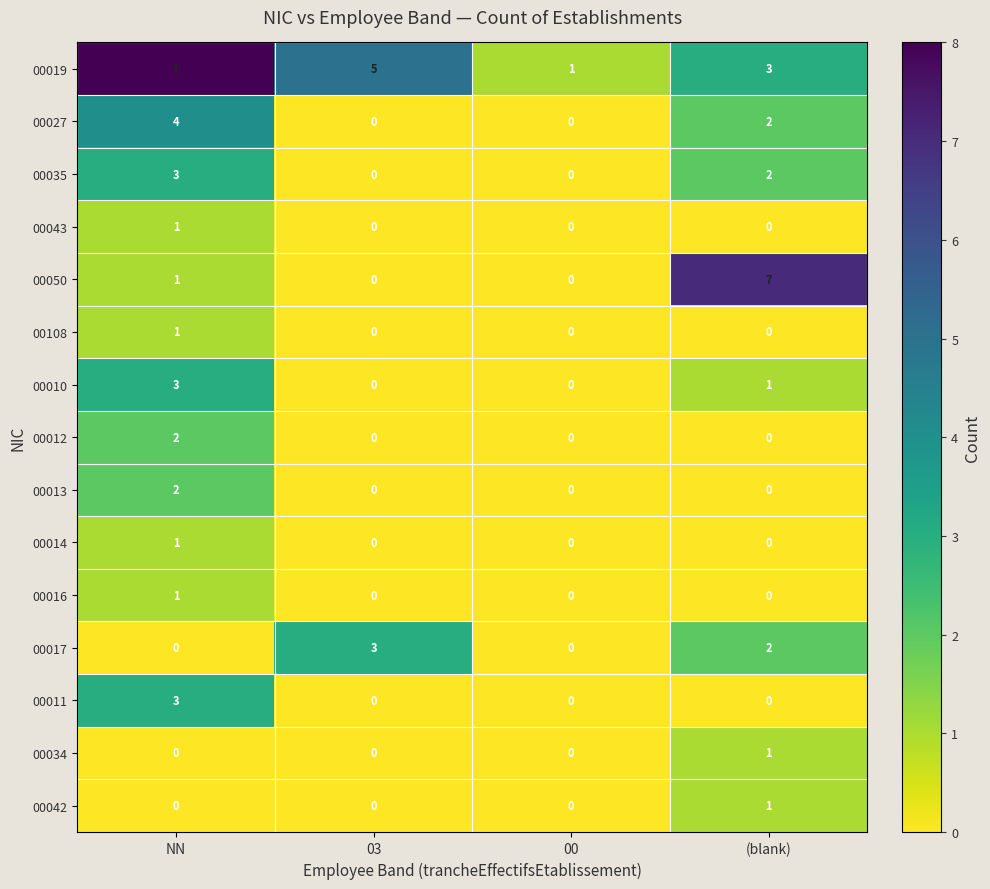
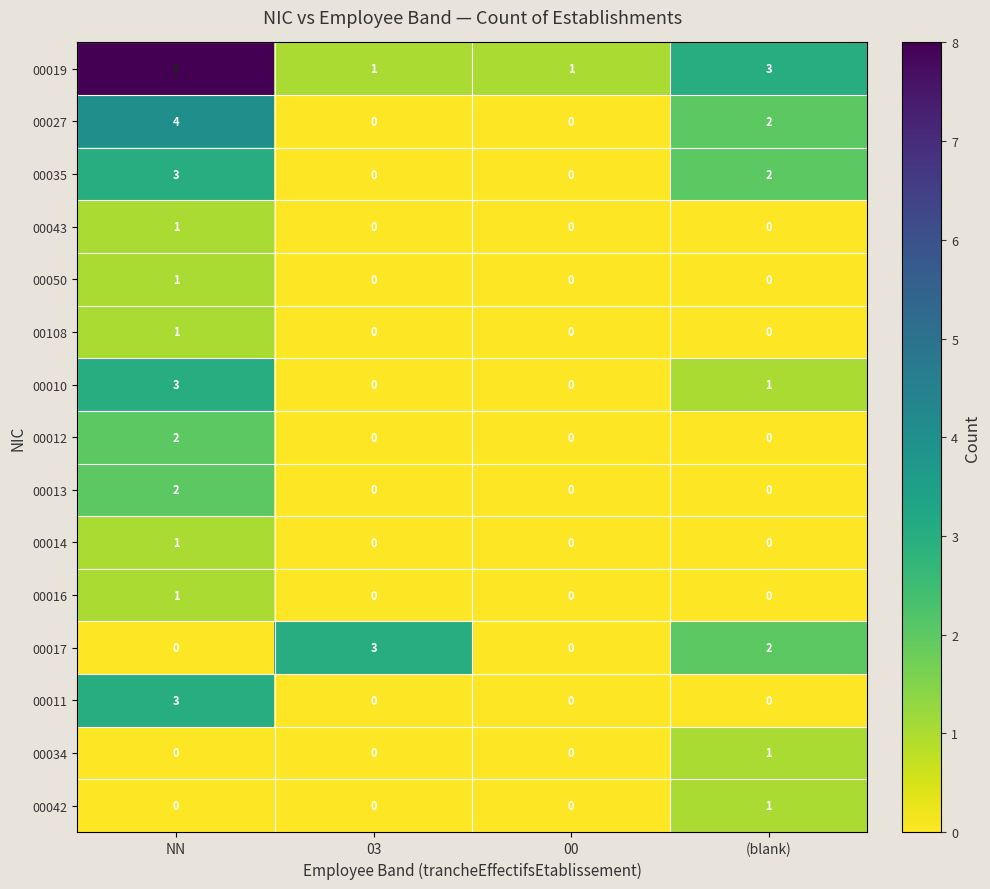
  {
    "00019": {
      "NN": 8,
-     "03": 5,
+     "03": 1,
      "00": 1,
      "(blank)": 3
    },
    "00027": {
      "NN": 4,
      "03": 0,
      "00": 0,
      "(blank)": 2
    },
    "00035": {
      "NN": 3,
      "03": 0,
      "00": 0,
      "(blank)": 2
    },
    "00043": {
      "NN": 1,
      "03": 0,
      "00": 0,
      "(blank)": 0
    },
    "00050": {
      "NN": 1,
      "03": 0,
      "00": 0,
-     "(blank)": 7
+     "(blank)": 0
    },
    "00108": {
      "NN": 1,
      "03": 0,
      "00": 0,
      "(blank)": 0
    },
    "00010": {
      "NN": 3,
      "03": 0,
      "00": 0,
      "(blank)": 1
    },
    "00012": {
      "NN": 2,
      "03": 0,
      "00": 0,
      "(blank)": 0
    },
    "00013": {
      "NN": 2,
      "03": 0,
      "00": 0,
      "(blank)": 0
    },
    "00014": {
      "NN": 1,
      "03": 0,
      "00": 0,
      "(blank)": 0
    },
    "00016": {
      "NN": 1,
      "03": 0,
      "00": 0,
      "(blank)": 0
    },
    "00017": {
      "NN": 0,
      "03": 3,
      "00": 0,
      "(blank)": 2
    },
    "00011": {
      "NN": 3,
      "03": 0,
      "00": 0,
      "(blank)": 0
    },
    "00034": {
      "NN": 0,
      "03": 0,
      "00": 0,
      "(blank)": 1
    },
    "00042": {
      "NN": 0,
      "03": 0,
      "00": 0,
      "(blank)": 1
    }
  }
